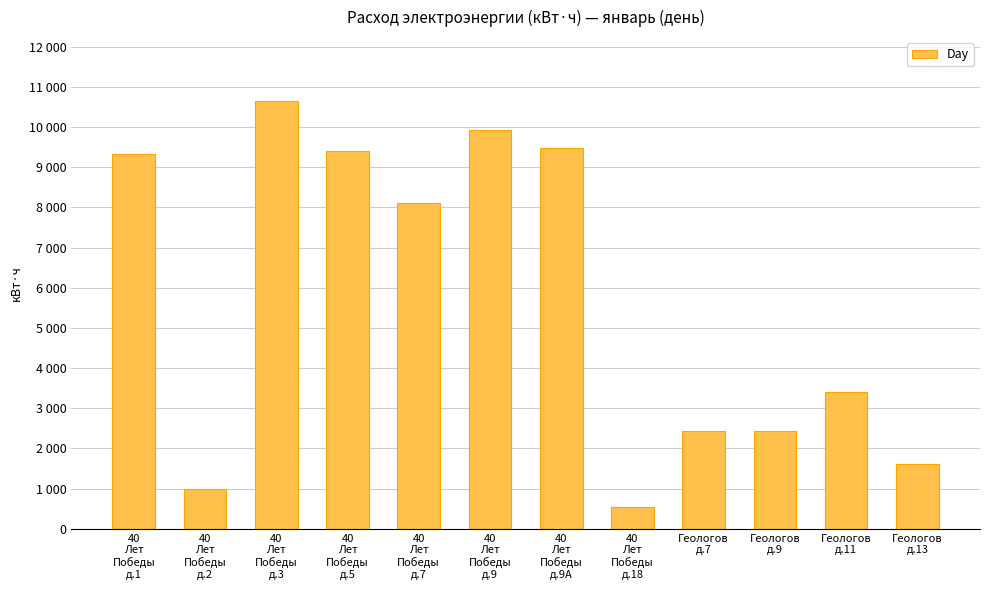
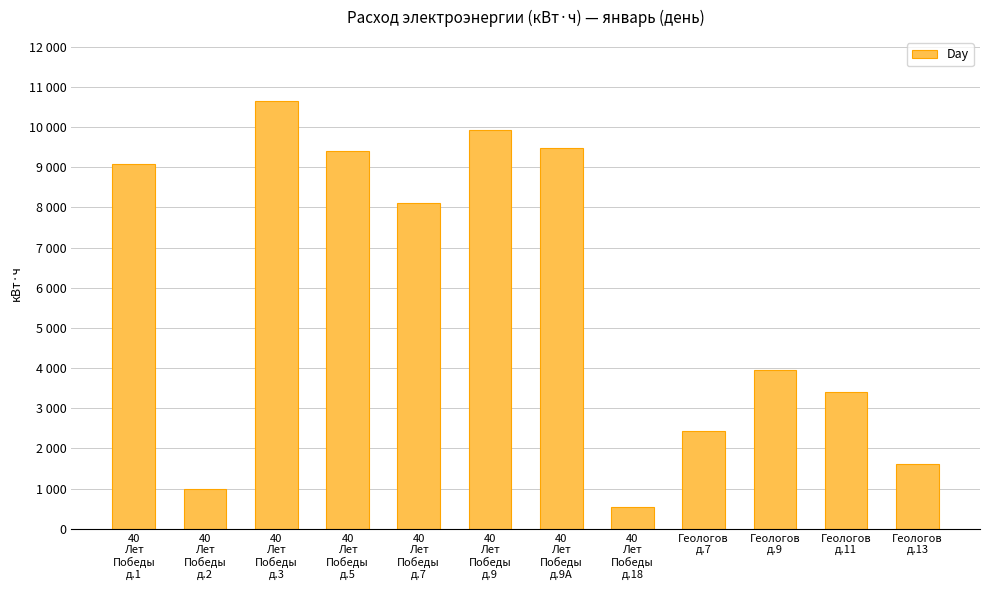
  {
-   "40 Лет Победы д.1": 9300,
+   "40 Лет Победы д.1": 9100,
    "40 Лет Победы д.2": 1000,
    "40 Лет Победы д.3": 10600,
    "40 Лет Победы д.5": 9400,
    "40 Лет Победы д.7": 8100,
    "40 Лет Победы д.9": 9900,
    "40 Лет Победы д.9А": 9500,
    "40 Лет Победы д.18": 500,
    "Геологов д.7": 2400,
-   "Геологов д.9": 2400,
+   "Геологов д.9": 4000,
    "Геологов д.11": 3400,
    "Геологов д.13": 1600
  }
